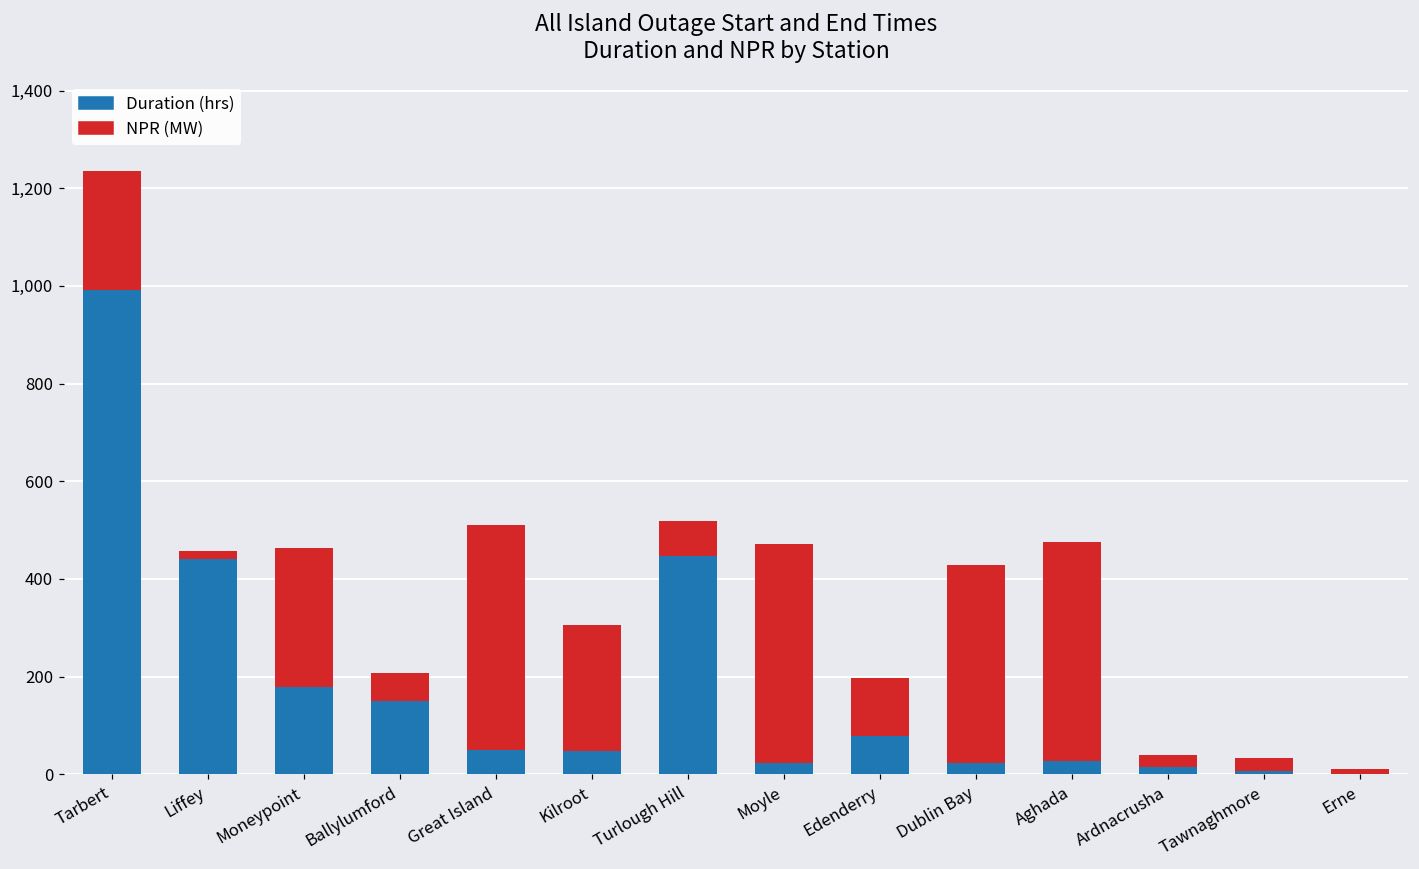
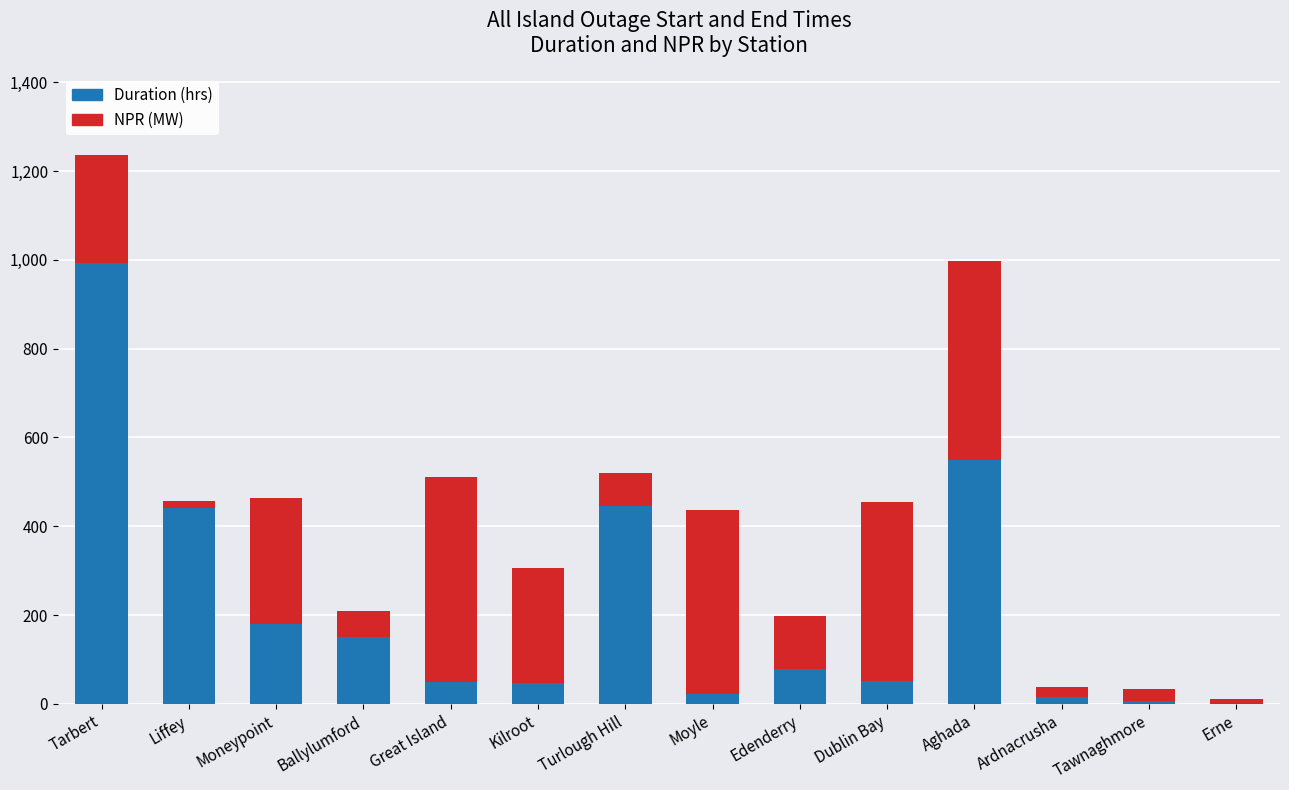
  {
    "Duration (hrs)": {
      "Tarbert": 990,
      "Liffey": 440,
      "Moneypoint": 180,
      "Ballylumford": 150,
      "Great Island": 50,
      "Kilroot": 50,
      "Turlough Hill": 450,
      "Moyle": 20,
      "Edenderry": 80,
-     "Dublin Bay": 20,
-     "Aghada": 30,
+     "Dublin Bay": 50,
+     "Aghada": 550,
      "Ardnacrusha": 10,
      "Tawnaghmore": 10
    },
    "NPR (MW)": {
      "Tarbert": 240,
      "Liffey": 20,
      "Moneypoint": 280,
      "Ballylumford": 60,
      "Great Island": 460,
      "Kilroot": 260,
      "Turlough Hill": 70,
-     "Moyle": 450,
+     "Moyle": 410,
      "Edenderry": 120,
      "Dublin Bay": 400,
      "Aghada": 450,
      "Ardnacrusha": 20,
      "Tawnaghmore": 30,
      "Erne": 10
    }
  }
